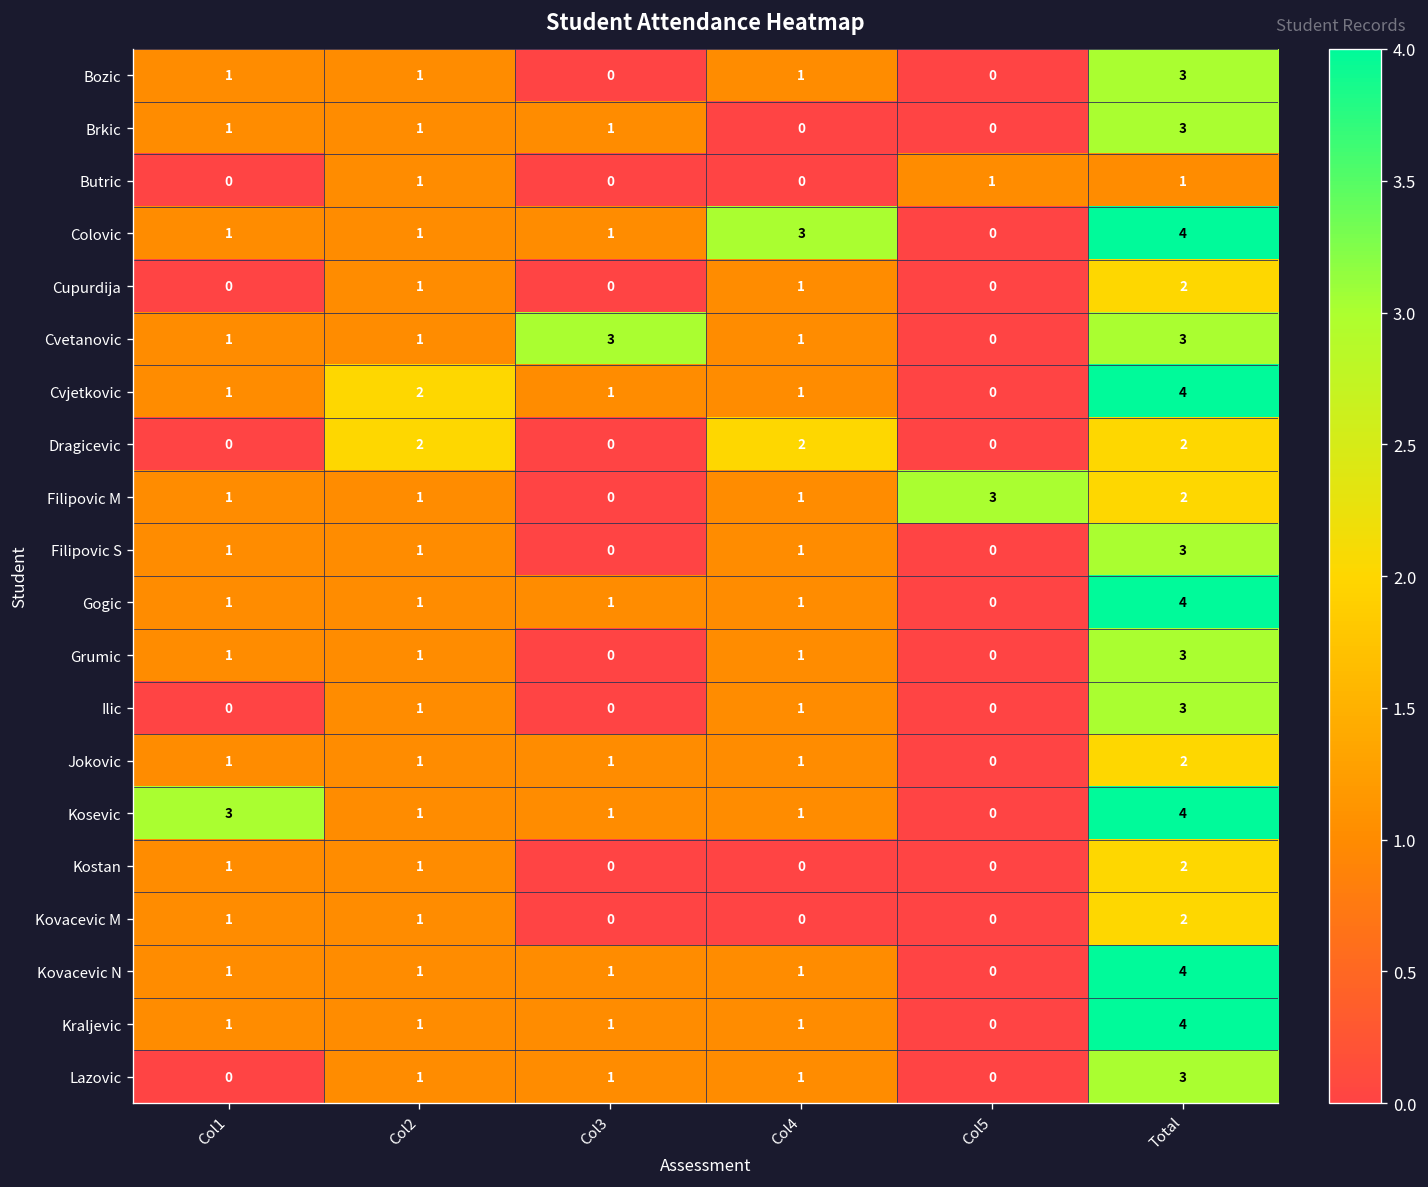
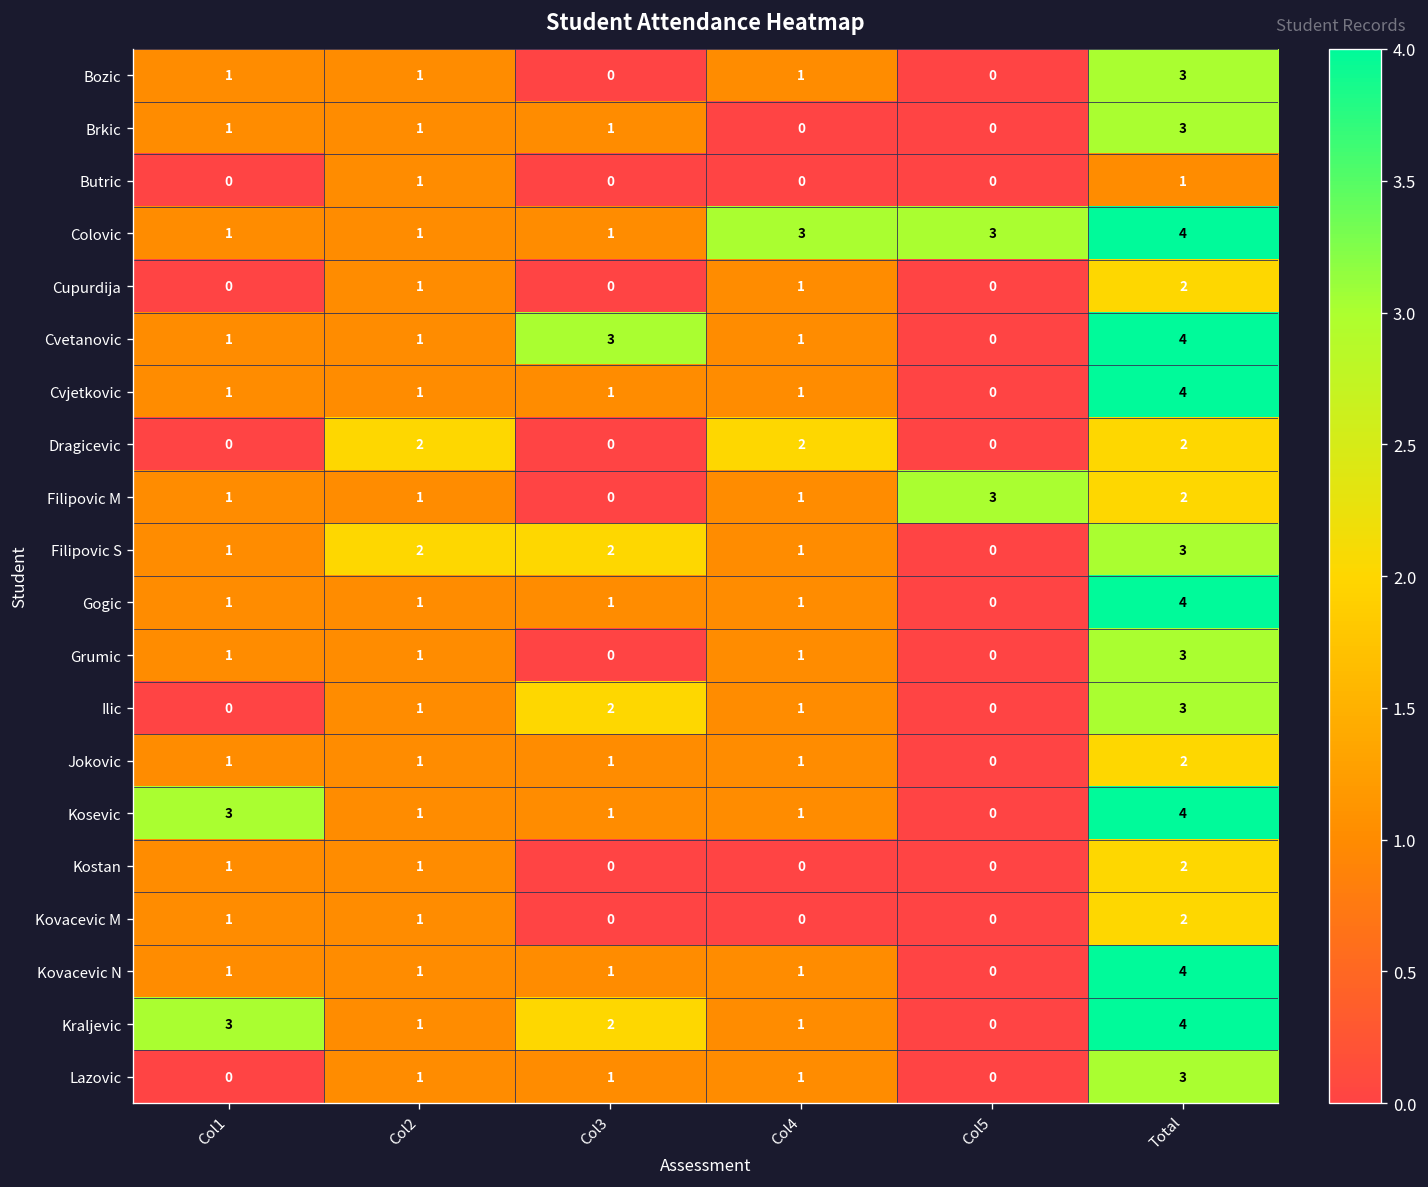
  {
    "Bozic": {
      "Col1": 1,
      "Col2": 1,
      "Col3": 0,
      "Col4": 1,
      "Col5": 0,
      "Total": 3
    },
    "Brkic": {
      "Col1": 1,
      "Col2": 1,
      "Col3": 1,
      "Col4": 0,
      "Col5": 0,
      "Total": 3
    },
    "Butric": {
      "Col1": 0,
      "Col2": 1,
      "Col3": 0,
      "Col4": 0,
-     "Col5": 1,
+     "Col5": 0,
      "Total": 1
    },
    "Colovic": {
      "Col1": 1,
      "Col2": 1,
      "Col3": 1,
      "Col4": 3,
-     "Col5": 0,
+     "Col5": 3,
      "Total": 4
    },
    "Cupurdija": {
      "Col1": 0,
      "Col2": 1,
      "Col3": 0,
      "Col4": 1,
      "Col5": 0,
      "Total": 2
    },
    "Cvetanovic": {
      "Col1": 1,
      "Col2": 1,
      "Col3": 3,
      "Col4": 1,
      "Col5": 0,
-     "Total": 3
+     "Total": 4
    },
    "Cvjetkovic": {
      "Col1": 1,
-     "Col2": 2,
+     "Col2": 1,
      "Col3": 1,
      "Col4": 1,
      "Col5": 0,
      "Total": 4
    },
    "Dragicevic": {
      "Col1": 0,
      "Col2": 2,
      "Col3": 0,
      "Col4": 2,
      "Col5": 0,
      "Total": 2
    },
    "Filipovic M": {
      "Col1": 1,
      "Col2": 1,
      "Col3": 0,
      "Col4": 1,
      "Col5": 3,
      "Total": 2
    },
    "Filipovic S": {
      "Col1": 1,
-     "Col2": 1,
-     "Col3": 0,
+     "Col2": 2,
+     "Col3": 2,
      "Col4": 1,
      "Col5": 0,
      "Total": 3
    },
    "Gogic": {
      "Col1": 1,
      "Col2": 1,
      "Col3": 1,
      "Col4": 1,
      "Col5": 0,
      "Total": 4
    },
    "Grumic": {
      "Col1": 1,
      "Col2": 1,
      "Col3": 0,
      "Col4": 1,
      "Col5": 0,
      "Total": 3
    },
    "Ilic": {
      "Col1": 0,
      "Col2": 1,
-     "Col3": 0,
+     "Col3": 2,
      "Col4": 1,
      "Col5": 0,
      "Total": 3
    },
    "Jokovic": {
      "Col1": 1,
      "Col2": 1,
      "Col3": 1,
      "Col4": 1,
      "Col5": 0,
      "Total": 2
    },
    "Kosevic": {
      "Col1": 3,
      "Col2": 1,
      "Col3": 1,
      "Col4": 1,
      "Col5": 0,
      "Total": 4
    },
    "Kostan": {
      "Col1": 1,
      "Col2": 1,
      "Col3": 0,
      "Col4": 0,
      "Col5": 0,
      "Total": 2
    },
    "Kovacevic M": {
      "Col1": 1,
      "Col2": 1,
      "Col3": 0,
      "Col4": 0,
      "Col5": 0,
      "Total": 2
    },
    "Kovacevic N": {
      "Col1": 1,
      "Col2": 1,
      "Col3": 1,
      "Col4": 1,
      "Col5": 0,
      "Total": 4
    },
    "Kraljevic": {
-     "Col1": 1,
+     "Col1": 3,
      "Col2": 1,
-     "Col3": 1,
+     "Col3": 2,
      "Col4": 1,
      "Col5": 0,
      "Total": 4
    },
    "Lazovic": {
      "Col1": 0,
      "Col2": 1,
      "Col3": 1,
      "Col4": 1,
      "Col5": 0,
      "Total": 3
    }
  }
